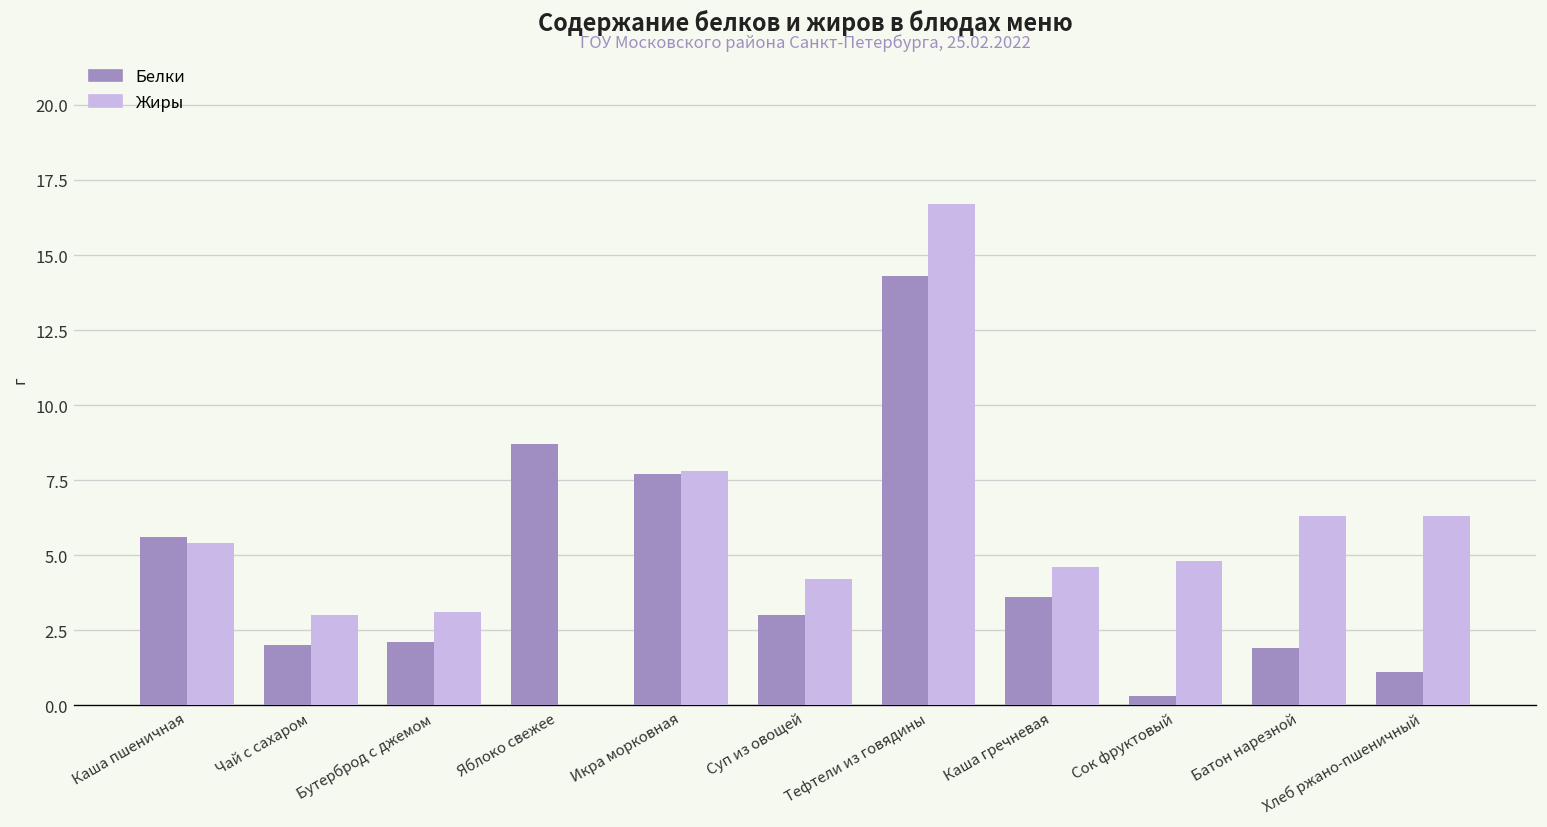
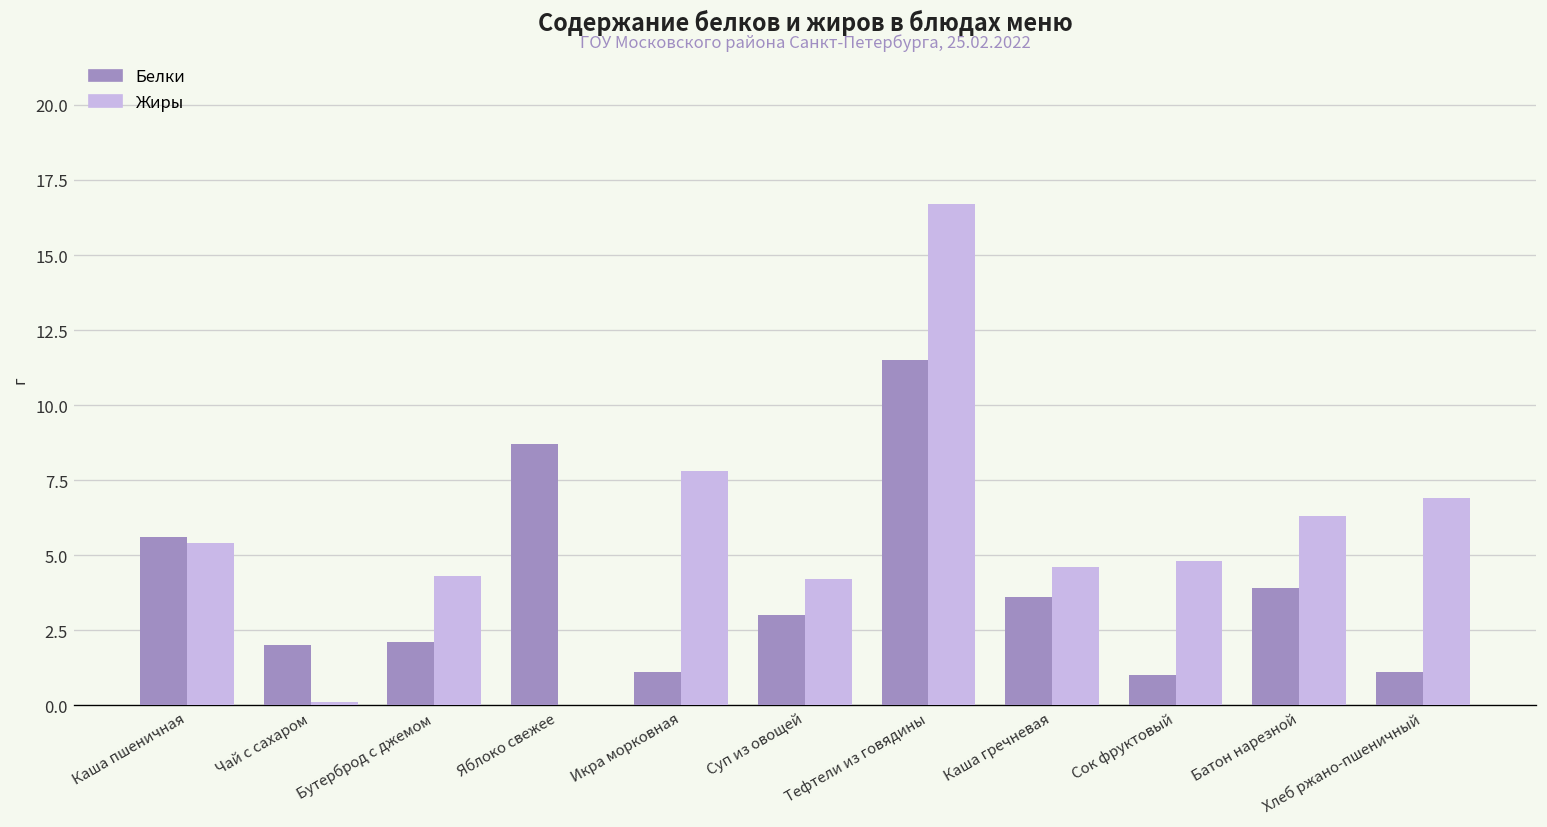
  {
    "Белки": {
      "Каша пшеничная": 5.6,
      "Чай с сахаром": 2.0,
      "Бутерброд с джемом": 2.1,
      "Яблоко свежее": 8.7,
-     "Икра морковная": 7.7,
+     "Икра морковная": 1.1,
      "Суп из овощей": 3.0,
-     "Тефтели из говядины": 14.3,
+     "Тефтели из говядины": 11.5,
      "Каша гречневая": 3.6,
-     "Сок фруктовый": 0.3,
-     "Батон нарезной": 1.9,
+     "Сок фруктовый": 1.0,
+     "Батон нарезной": 3.9,
      "Хлеб ржано-пшеничный": 1.1
    },
    "Жиры": {
      "Каша пшеничная": 5.4,
-     "Чай с сахаром": 3.0,
-     "Бутерброд с джемом": 3.1,
+     "Чай с сахаром": 0.1,
+     "Бутерброд с джемом": 4.3,
      "Яблоко свежее": 0.0,
      "Икра морковная": 7.8,
      "Суп из овощей": 4.2,
      "Тефтели из говядины": 16.7,
      "Каша гречневая": 4.6,
      "Сок фруктовый": 4.8,
      "Батон нарезной": 6.3,
-     "Хлеб ржано-пшеничный": 6.3
+     "Хлеб ржано-пшеничный": 6.9
    }
  }
